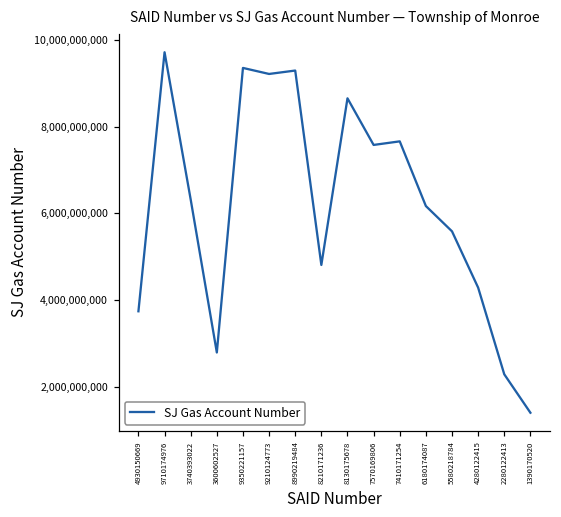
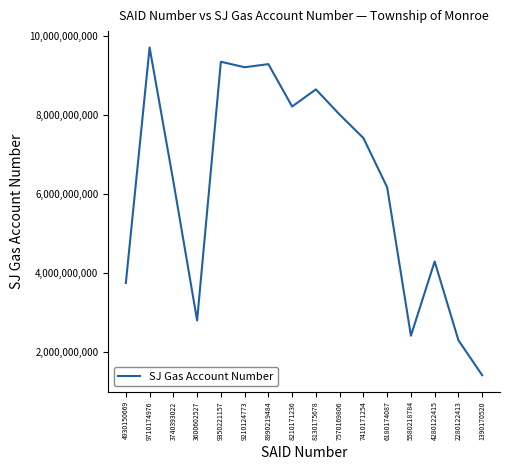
  {
    "4930150669": "3,700,000,000",
    "9710174976": "9,700,000,000",
    "3740393022": "6,300,000,000",
    "3600602527": "2,800,000,000",
    "9350221157": "9,400,000,000",
    "9210124773": "9,200,000,000",
    "8990219484": "9,300,000,000",
-   "8210171236": "4,800,000,000",
+   "8210171236": "8,200,000,000",
    "8130175678": "8,700,000,000",
-   "7570169806": "7,600,000,000",
-   "7410171254": "7,700,000,000",
+   "7570169806": "8,000,000,000",
+   "7410171254": "7,400,000,000",
    "6180174087": "6,200,000,000",
-   "5580218784": "5,600,000,000",
+   "5580218784": "2,400,000,000",
    "4280122415": "4,300,000,000",
    "2280122413": "2,300,000,000",
    "1390170520": "1,400,000,000"
  }
